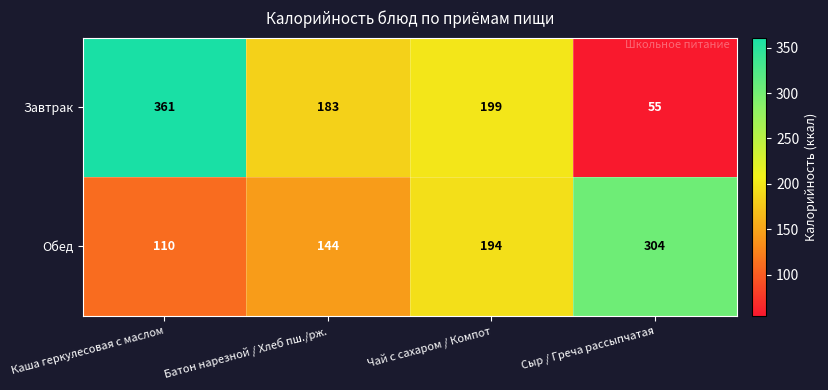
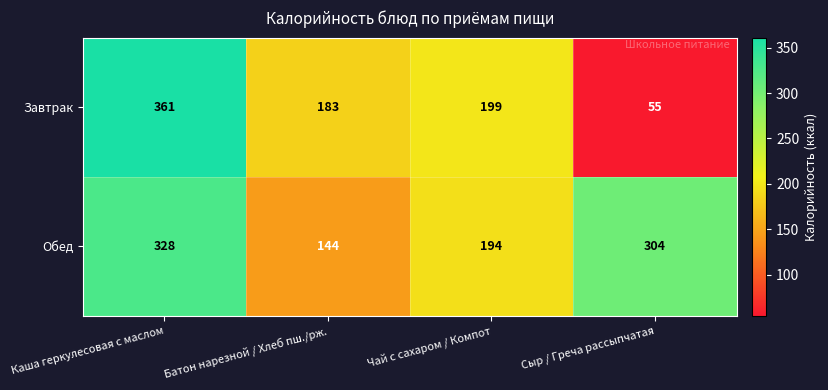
  {
    "Завтрак": {
      "Каша геркулесовая с маслом": 361,
      "Батон нарезной / Хлеб пш./рж.": 183,
      "Чай с сахаром / Компот": 199
    },
    "Обед": {
-     "Каша геркулесовая с маслом": 110,
+     "Каша геркулесовая с маслом": 328,
      "Батон нарезной / Хлеб пш./рж.": 144,
      "Чай с сахаром / Компот": 194,
      "Сыр / Греча рассыпчатая": 304
    }
  }
